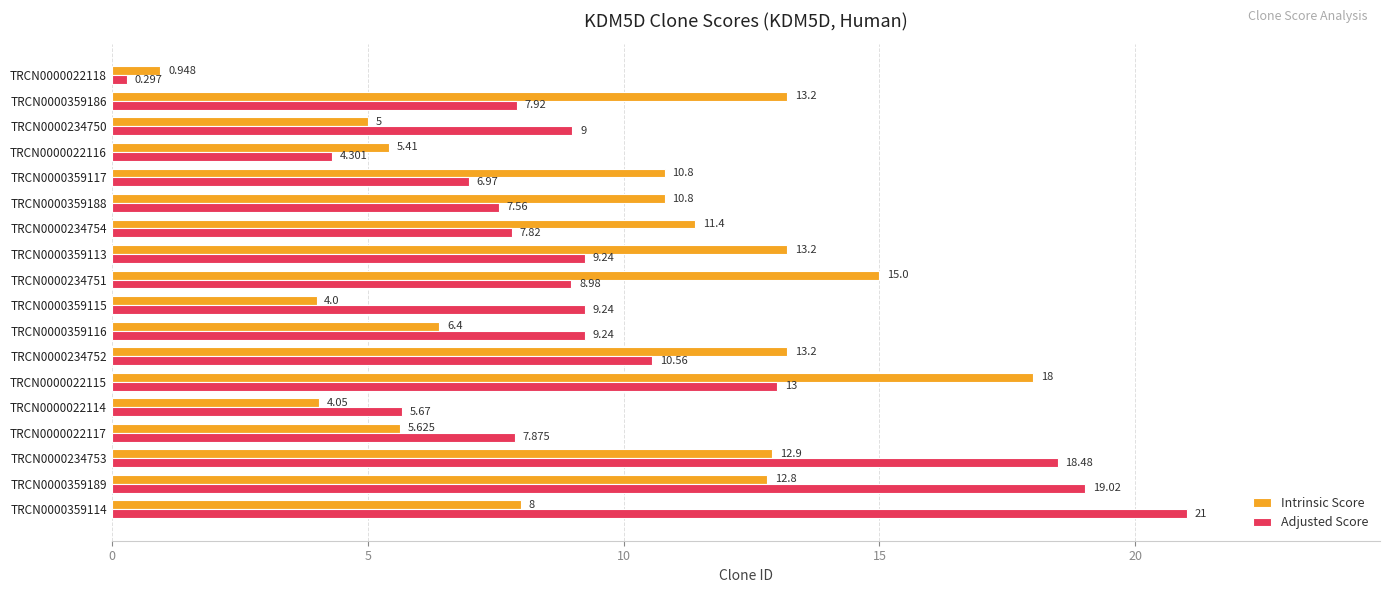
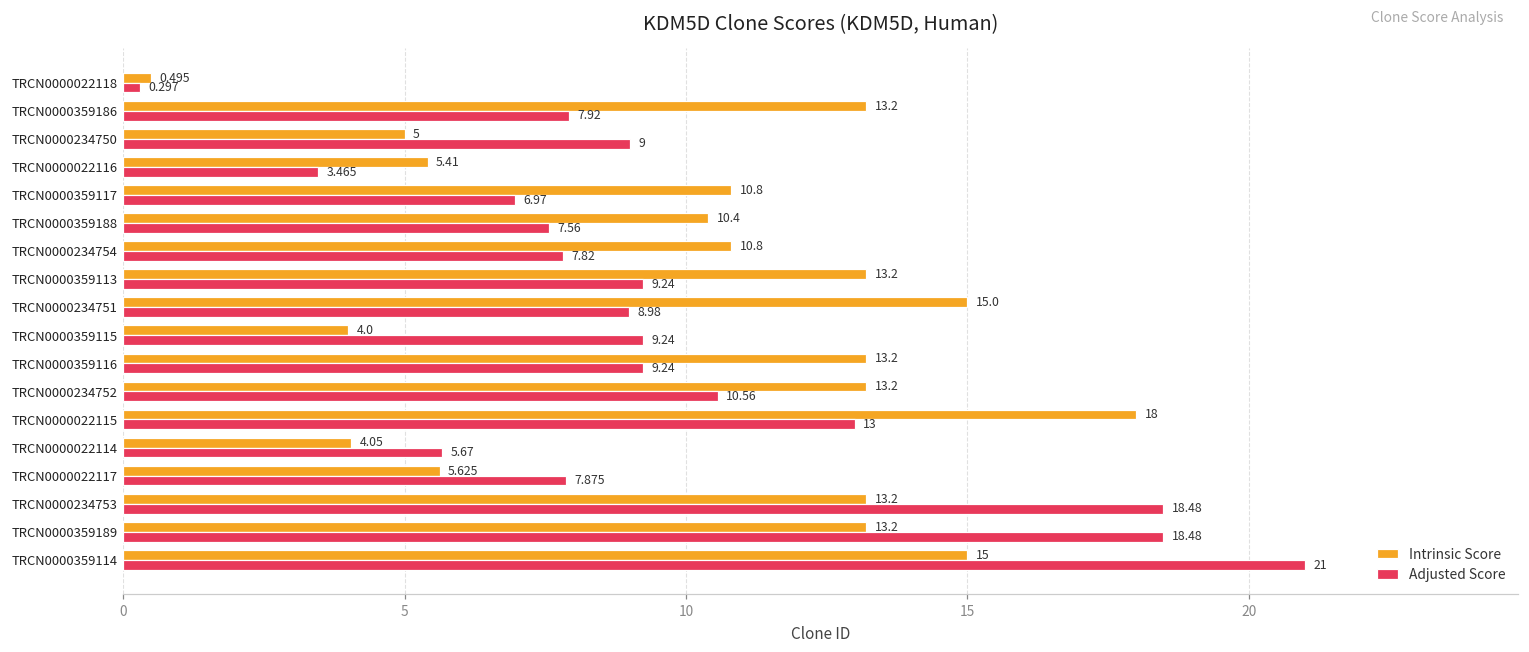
  {
    "Intrinsic Score": {
-     "TRCN0000022118": 0.948,
+     "TRCN0000022118": 0.495,
      "TRCN0000359186": 13.2,
      "TRCN0000234750": 5,
      "TRCN0000022116": 5.41,
      "TRCN0000359117": 10.8,
-     "TRCN0000359188": 10.8,
-     "TRCN0000234754": 11.4,
+     "TRCN0000359188": 10.4,
+     "TRCN0000234754": 10.8,
      "TRCN0000359113": 13.2,
      "TRCN0000234751": 15.0,
      "TRCN0000359115": 4.0,
-     "TRCN0000359116": 6.4,
+     "TRCN0000359116": 13.2,
      "TRCN0000234752": 13.2,
      "TRCN0000022115": 18,
      "TRCN0000022114": 4.05,
      "TRCN0000022117": 5.625,
-     "TRCN0000234753": 12.9,
-     "TRCN0000359189": 12.8,
-     "TRCN0000359114": 8
+     "TRCN0000234753": 13.2,
+     "TRCN0000359189": 13.2,
+     "TRCN0000359114": 15
    },
    "Adjusted Score": {
      "TRCN0000022118": 0.297,
      "TRCN0000359186": 7.92,
      "TRCN0000234750": 9,
-     "TRCN0000022116": 4.301,
+     "TRCN0000022116": 3.465,
      "TRCN0000359117": 6.97,
      "TRCN0000359188": 7.56,
      "TRCN0000234754": 7.82,
      "TRCN0000359113": 9.24,
      "TRCN0000234751": 8.98,
      "TRCN0000359115": 9.24,
      "TRCN0000359116": 9.24,
      "TRCN0000234752": 10.56,
      "TRCN0000022115": 13,
      "TRCN0000022114": 5.67,
      "TRCN0000022117": 7.875,
      "TRCN0000234753": 18.48,
-     "TRCN0000359189": 19.02,
+     "TRCN0000359189": 18.48,
      "TRCN0000359114": 21
    }
  }
